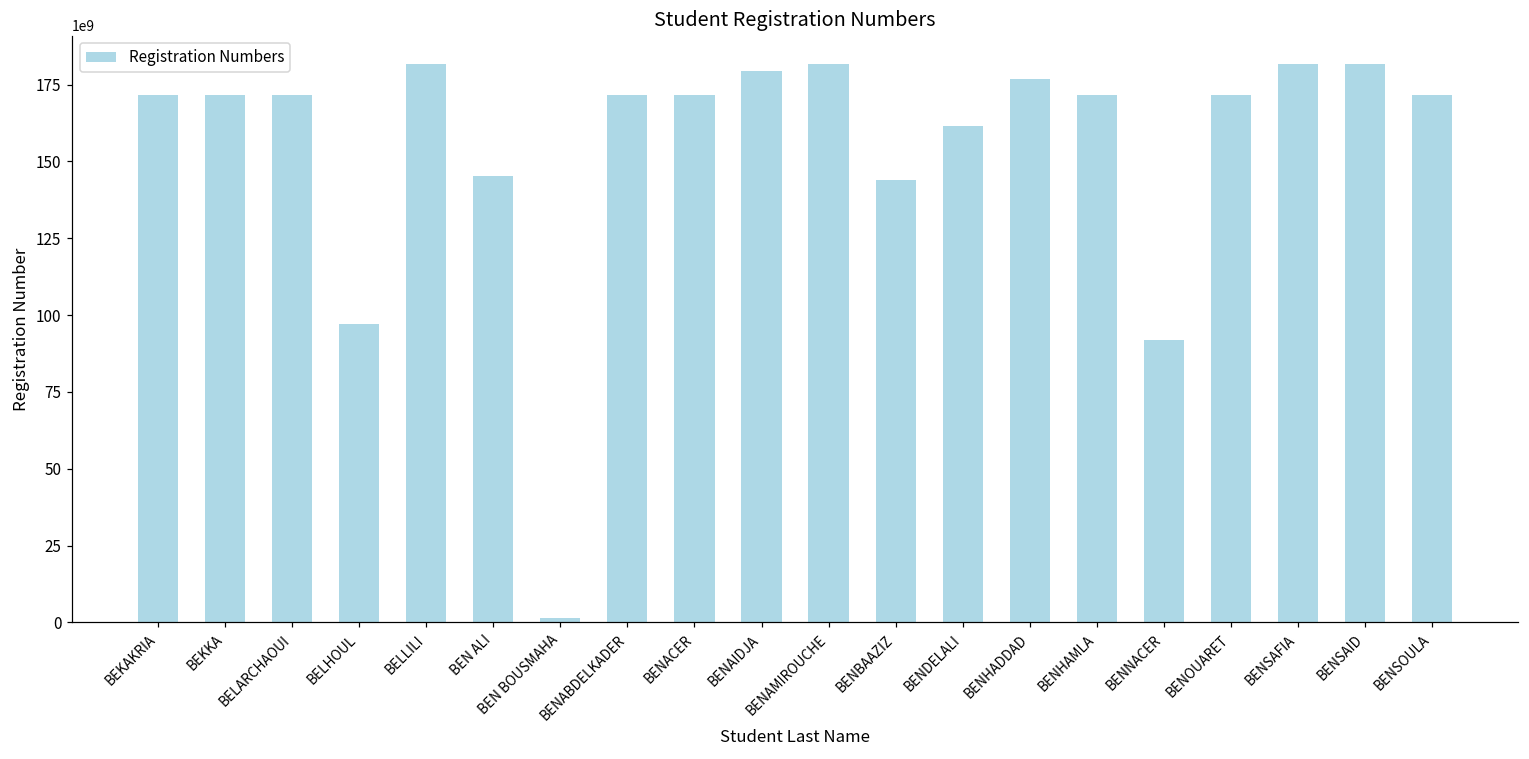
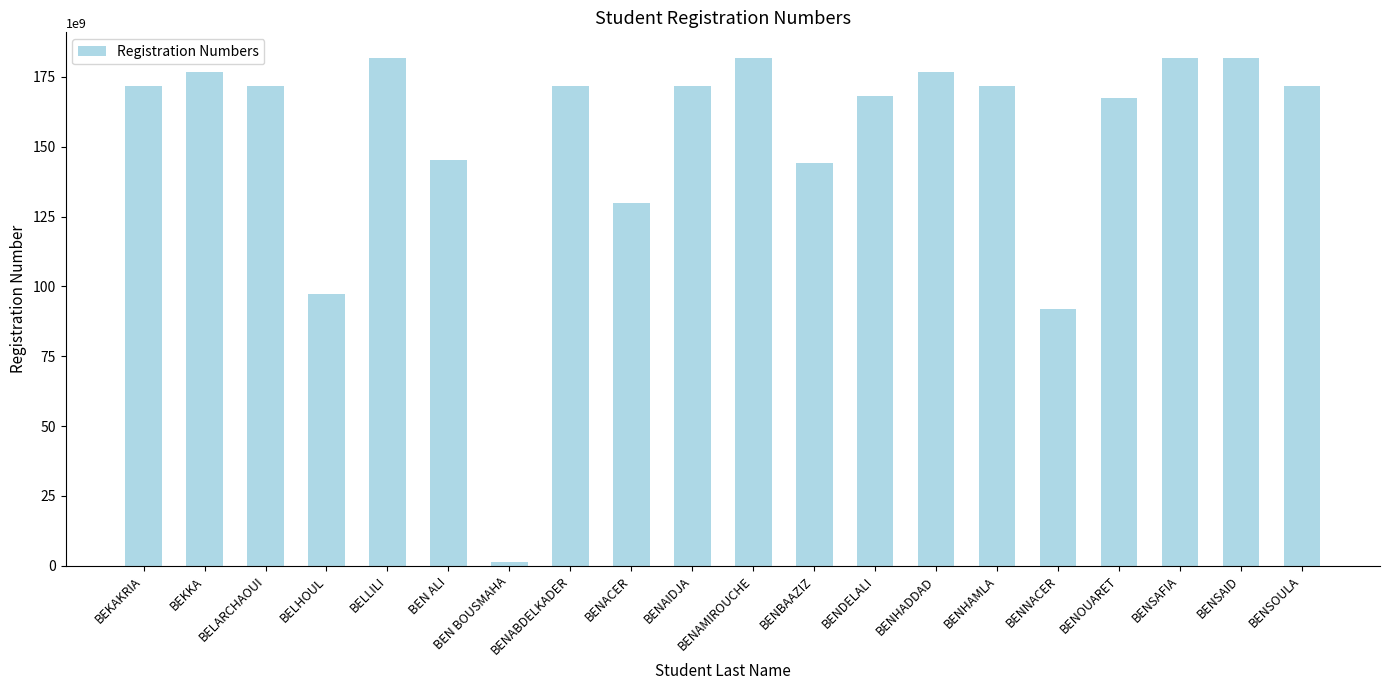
  {
    "BEKAKRIA": 172000000000,
-   "BEKKA": 172000000000,
+   "BEKKA": 177000000000,
    "BELARCHAOUI": 172000000000,
    "BELHOUL": 97000000000,
    "BELLILI": 182000000000,
    "BEN ALI": 145000000000,
    "BEN BOUSMAHA": 2000000000,
    "BENABDELKADER": 172000000000,
-   "BENACER": 172000000000,
-   "BENAIDJA": 180000000000,
+   "BENACER": 130000000000,
+   "BENAIDJA": 172000000000,
    "BENAMIROUCHE": 182000000000,
    "BENBAAZIZ": 144000000000,
-   "BENDELALI": 162000000000,
+   "BENDELALI": 168000000000,
    "BENHADDAD": 177000000000,
    "BENHAMLA": 172000000000,
    "BENNACER": 92000000000,
-   "BENOUARET": 172000000000,
+   "BENOUARET": 168000000000,
    "BENSAFIA": 182000000000,
    "BENSAID": 182000000000,
    "BENSOULA": 172000000000
  }
